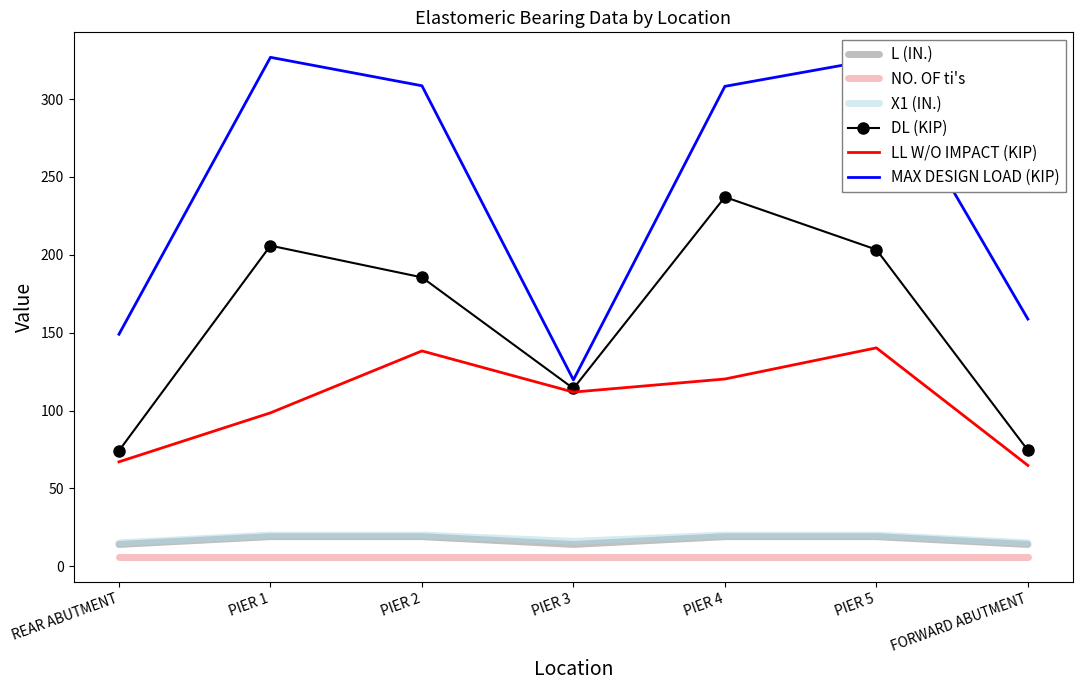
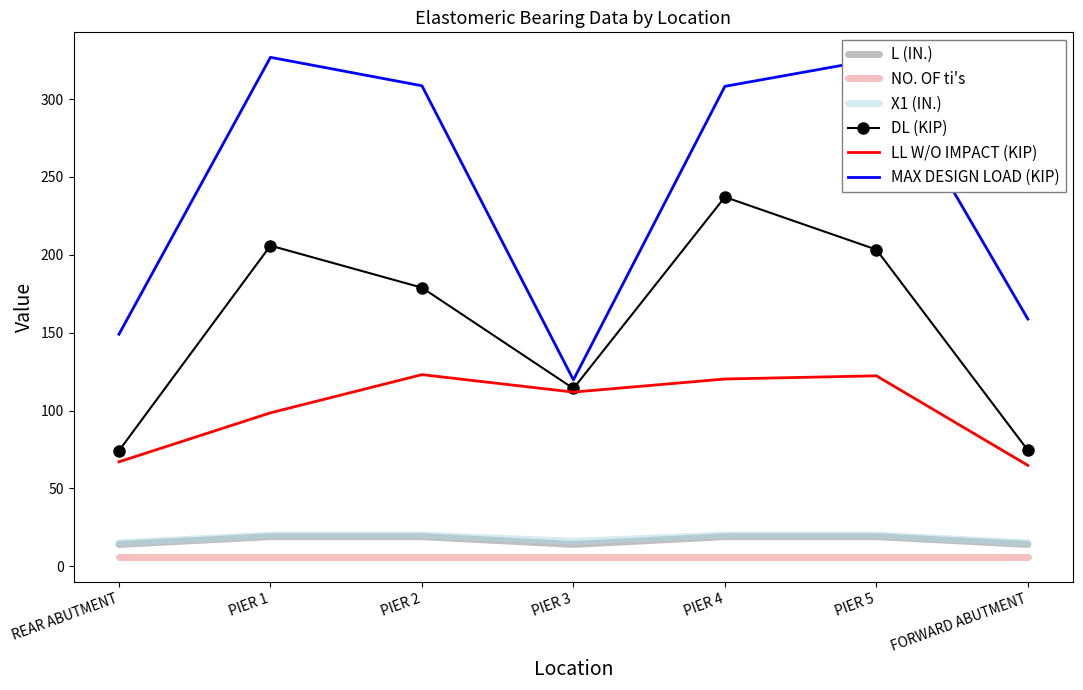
  {
    "L (IN.)": {
      "PIER 3": 14
    },
    "NO. OF ti's": {
      "REAR ABUTMENT": 6,
      "PIER 1": 6,
      "PIER 2": 6,
      "PIER 3": 6,
      "PIER 4": 6,
      "PIER 5": 6,
      "FORWARD ABUTMENT": 6
    },
    "X1 (IN.)": {
      "PIER 3": 16
    },
    "DL (KIP)": {
      "REAR ABUTMENT": 74,
      "PIER 1": 206,
-     "PIER 2": 186,
+     "PIER 2": 179,
      "PIER 3": 114,
      "PIER 4": 237,
      "PIER 5": 203,
      "FORWARD ABUTMENT": 74
    },
    "LL W/O IMPACT (KIP)": {
      "REAR ABUTMENT": 67,
      "PIER 1": 99,
-     "PIER 2": 138,
+     "PIER 2": 123,
      "PIER 3": 112,
      "PIER 4": 120,
-     "PIER 5": 140,
+     "PIER 5": 122,
      "FORWARD ABUTMENT": 65
    },
    "MAX DESIGN LOAD (KIP)": {
      "REAR ABUTMENT": 149,
      "PIER 1": 327,
      "PIER 2": 309,
      "PIER 3": 120,
      "PIER 4": 308,
      "FORWARD ABUTMENT": 159
    }
  }
